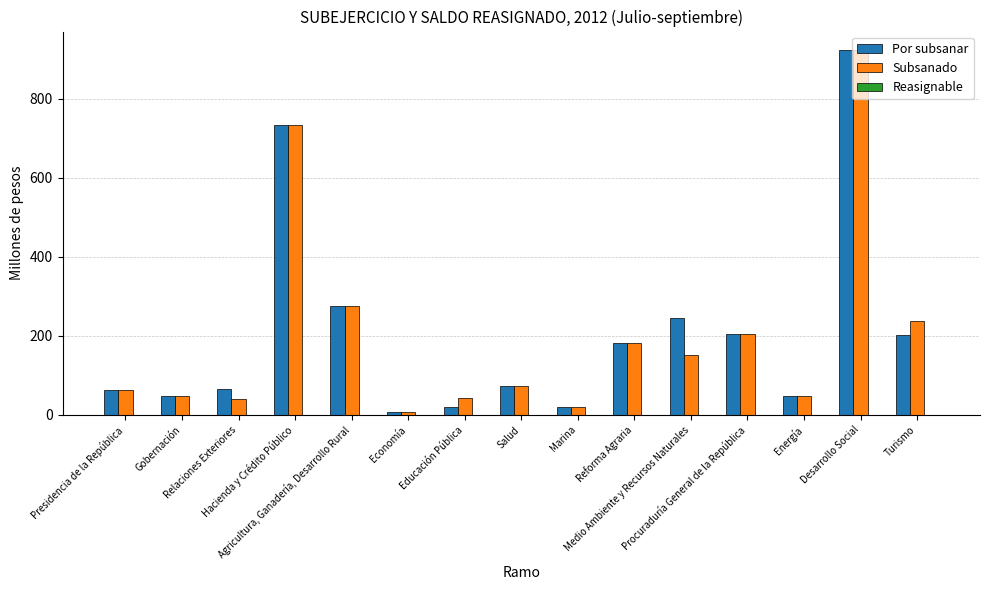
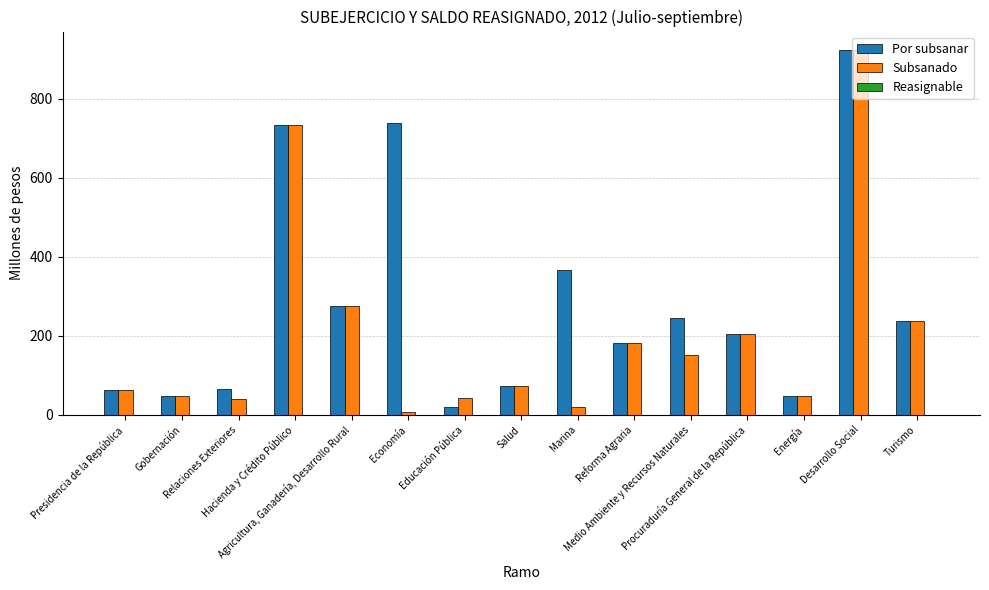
  {
    "Por subsanar": {
      "Presidencia de la República": 60,
      "Gobernación": 50,
      "Relaciones Exteriores": 70,
      "Hacienda y Crédito Público": 730,
      "Agricultura, Ganadería, Desarrollo Rural": 280,
-     "Economía": 10,
+     "Economía": 740,
      "Educación Pública": 20,
      "Salud": 70,
-     "Marina": 20,
+     "Marina": 370,
      "Reforma Agraria": 180,
      "Medio Ambiente y Recursos Naturales": 250,
      "Procuraduría General de la República": 200,
      "Energía": 50,
      "Desarrollo Social": 920,
-     "Turismo": 200
+     "Turismo": 240
    },
    "Subsanado": {
      "Presidencia de la República": 60,
      "Gobernación": 50,
      "Relaciones Exteriores": 40,
      "Hacienda y Crédito Público": 730,
      "Agricultura, Ganadería, Desarrollo Rural": 280,
      "Educación Pública": 40,
      "Salud": 70,
      "Marina": 20,
      "Reforma Agraria": 180,
      "Medio Ambiente y Recursos Naturales": 150,
      "Procuraduría General de la República": 200,
      "Energía": 50,
      "Turismo": 240
    },
    "Reasignable": {
      "Presidencia de la República": 0,
      "Gobernación": 0,
      "Relaciones Exteriores": 0,
      "Hacienda y Crédito Público": 0,
      "Agricultura, Ganadería, Desarrollo Rural": 0,
      "Economía": 0,
      "Educación Pública": 0,
      "Salud": 0,
      "Marina": 0,
      "Reforma Agraria": 0,
      "Medio Ambiente y Recursos Naturales": 0,
      "Procuraduría General de la República": 0,
      "Energía": 0,
      "Desarrollo Social": 0,
      "Turismo": 0
    }
  }
